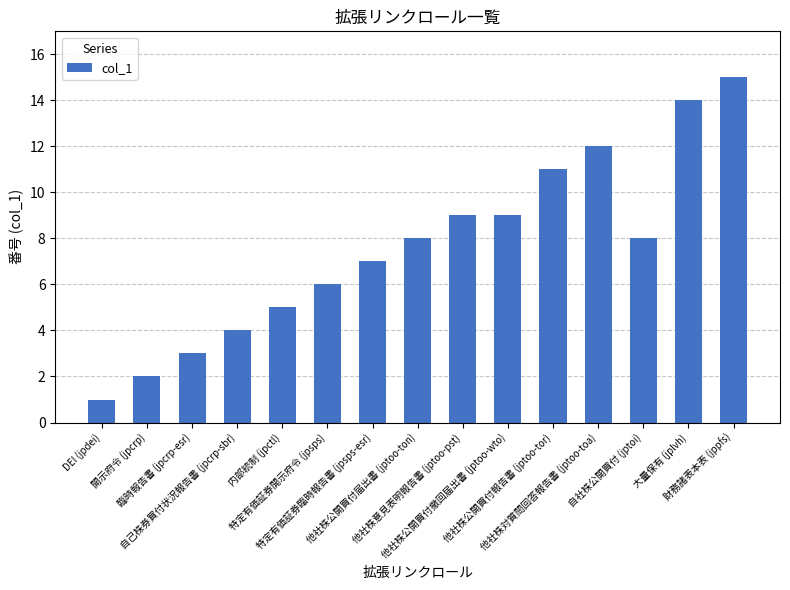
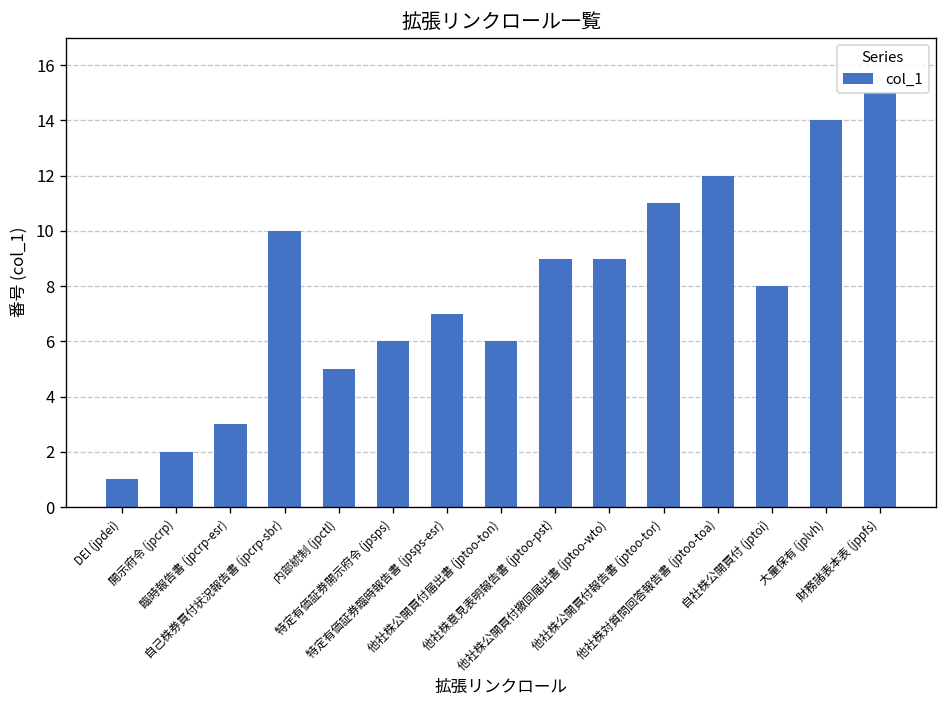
  {
    "DEI (jpdei)": 1,
    "開示府令 (jpcrp)": 2,
    "臨時報告書 (jpcrp-esr)": 3,
-   "自己株券買付状況報告書 (jpcrp-sbr)": 4,
+   "自己株券買付状況報告書 (jpcrp-sbr)": 10,
    "内部統制 (jpctl)": 5,
    "特定有価証券開示府令 (jpsps)": 6,
    "特定有価証券臨時報告書 (jpsps-esr)": 7,
-   "他社株公開買付届出書 (jptoo-ton)": 8,
+   "他社株公開買付届出書 (jptoo-ton)": 6,
    "他社株意見表明報告書 (jptoo-pst)": 9,
    "他社株公開買付撤回届出書 (jptoo-wto)": 9,
    "他社株公開買付報告書 (jptoo-tor)": 11,
    "他社株対質問回答報告書 (jptoo-toa)": 12,
    "自社株公開買付 (jptoi)": 8,
    "大量保有 (jplvh)": 14,
    "財務諸表本表 (jppfs)": 15
  }
